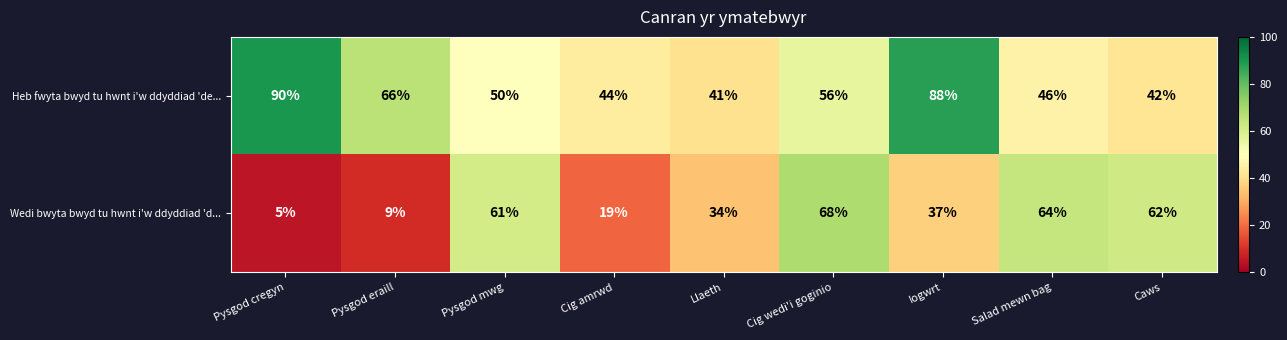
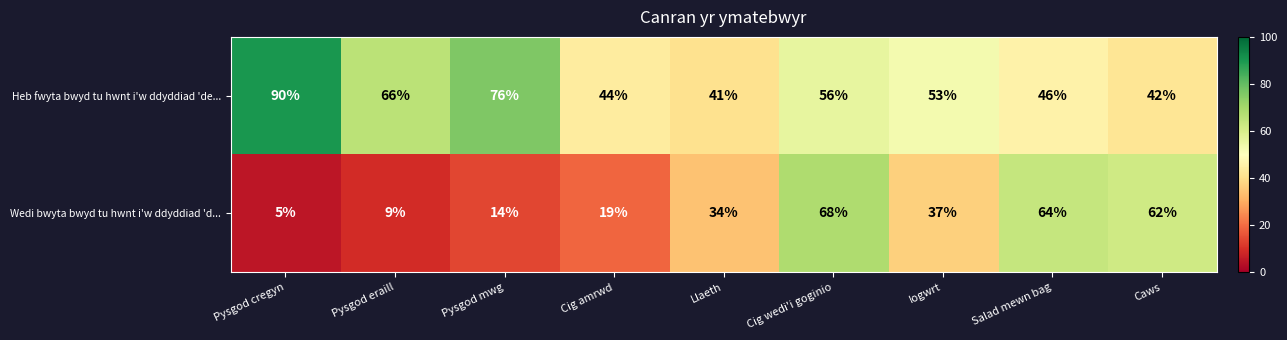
  {
    "Heb fwyta bwyd tu hwnt i'w ddyddiad 'de...": {
      "Pysgod cregyn": "90%",
      "Pysgod eraill": "66%",
-     "Pysgod mwg": "50%",
+     "Pysgod mwg": "76%",
      "Cig amrwd": "44%",
      "Llaeth": "41%",
      "Cig wedi'i goginio": "56%",
-     "Iogwrt": "88%",
+     "Iogwrt": "53%",
      "Salad mewn bag": "46%",
      "Caws": "42%"
    },
    "Wedi bwyta bwyd tu hwnt i'w ddyddiad 'd...": {
      "Pysgod cregyn": "5%",
      "Pysgod eraill": "9%",
-     "Pysgod mwg": "61%",
+     "Pysgod mwg": "14%",
      "Cig amrwd": "19%",
      "Llaeth": "34%",
      "Cig wedi'i goginio": "68%",
      "Iogwrt": "37%",
      "Salad mewn bag": "64%",
      "Caws": "62%"
    }
  }
